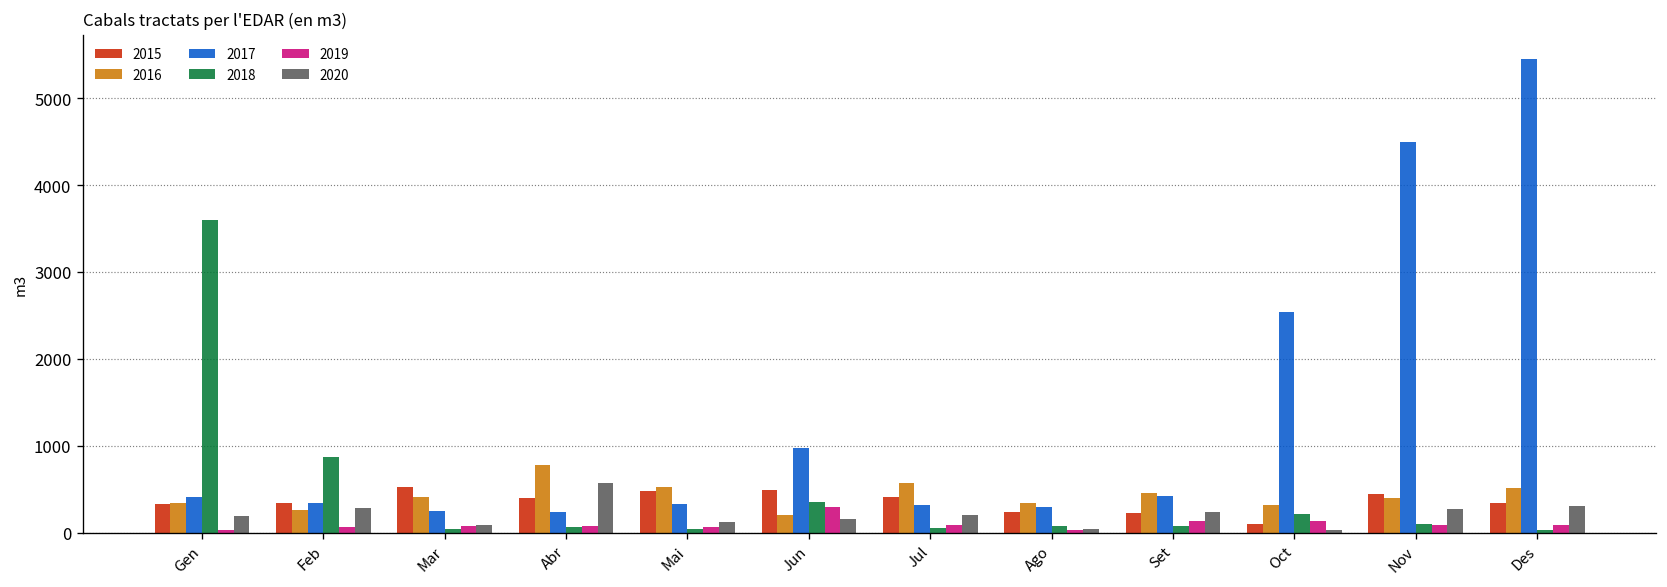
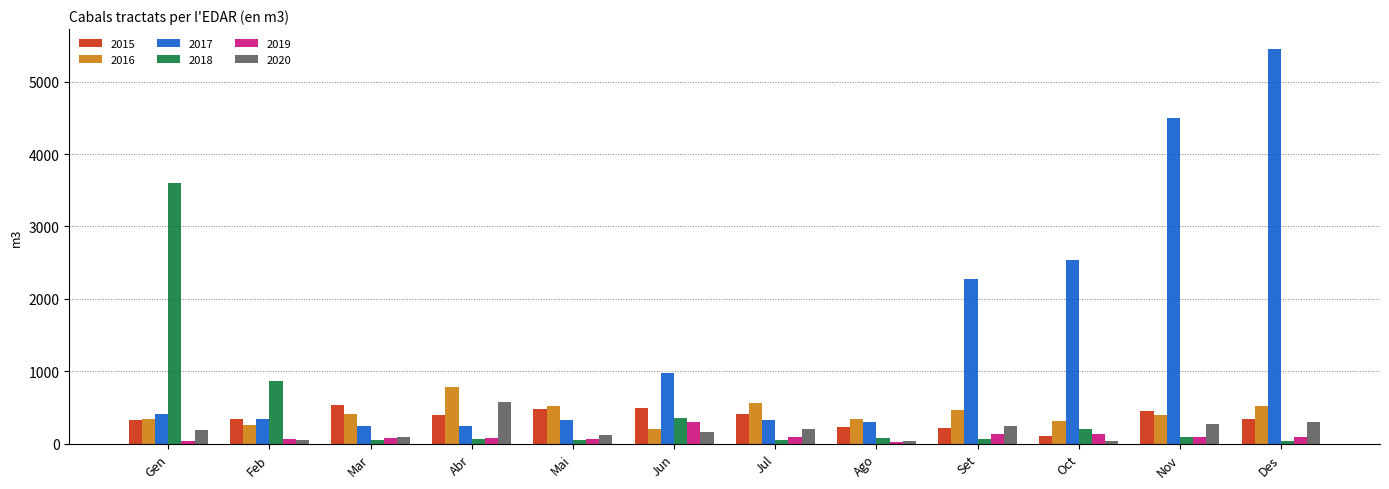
  {
    "2015": {
      "Gen": 300,
      "Feb": 300,
      "Mar": 500,
      "Abr": 400,
      "Mai": 500,
      "Jun": 500,
      "Jul": 400,
      "Ago": 200,
      "Set": 200,
      "Oct": 100,
      "Nov": 400,
      "Des": 300
    },
    "2016": {
      "Gen": 300,
      "Feb": 300,
      "Mar": 400,
      "Abr": 800,
      "Mai": 500,
      "Jun": 200,
      "Jul": 600,
      "Ago": 300,
      "Set": 500,
      "Oct": 300,
      "Nov": 400,
      "Des": 500
    },
    "2017": {
      "Gen": 400,
      "Feb": 300,
      "Mar": 200,
      "Abr": 200,
      "Mai": 300,
      "Jun": 1000,
      "Jul": 300,
      "Ago": 300,
-     "Set": 400,
+     "Set": 2300,
      "Oct": 2500,
      "Nov": 4500,
      "Des": 5500
    },
    "2018": {
      "Gen": 3600,
      "Feb": 900,
      "Mar": 0,
      "Abr": 100,
      "Mai": 0,
      "Jun": 400,
      "Jul": 100,
      "Ago": 100,
      "Set": 100,
      "Oct": 200,
      "Nov": 100,
      "Des": 0
    },
    "2019": {
      "Feb": 100,
      "Mar": 100,
      "Abr": 100,
      "Mai": 100,
      "Jun": 300,
      "Jul": 100,
      "Set": 100,
      "Oct": 100,
      "Nov": 100,
      "Des": 100
    },
    "2020": {
      "Gen": 200,
-     "Feb": 300,
+     "Feb": 100,
      "Mar": 100,
      "Abr": 600,
      "Mai": 100,
      "Jun": 200,
      "Jul": 200,
      "Ago": 0,
      "Set": 200,
      "Nov": 300,
      "Des": 300
    }
  }
